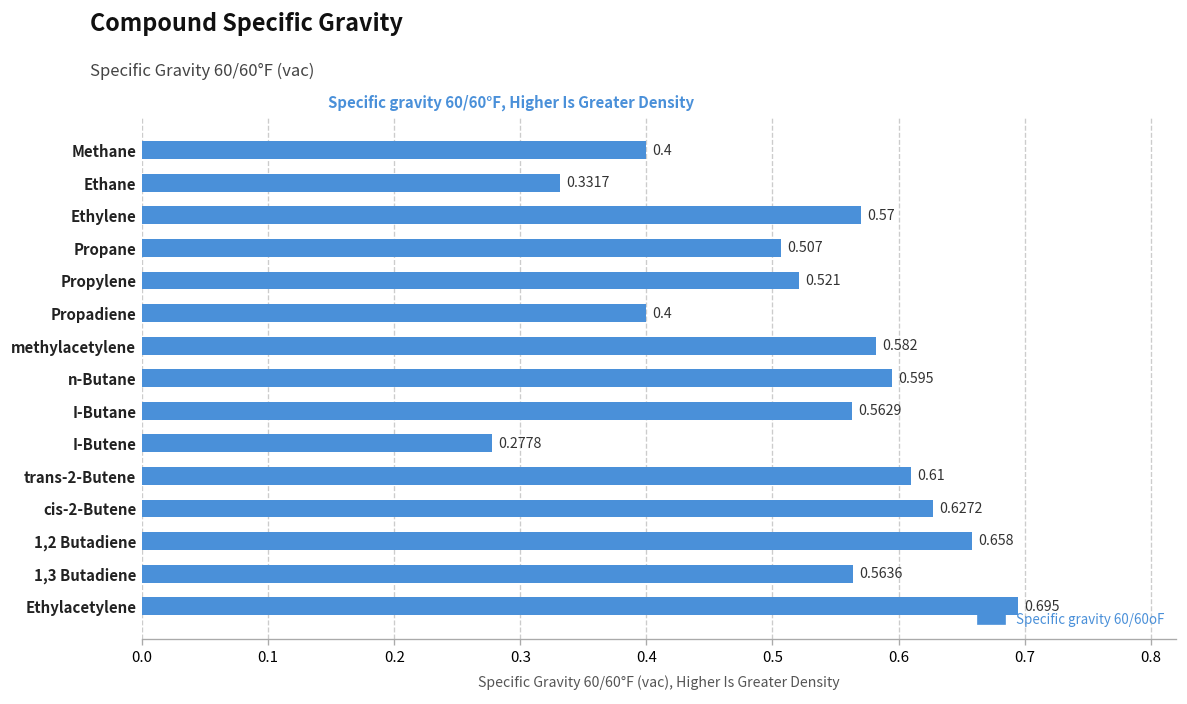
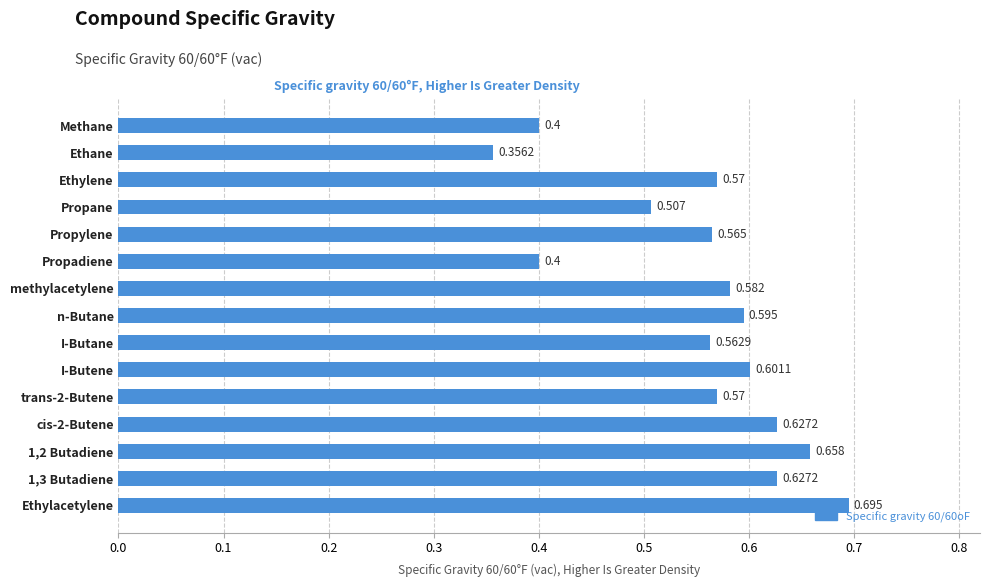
  {
    "Methane": 0.4,
-   "Ethane": 0.3317,
+   "Ethane": 0.3562,
    "Ethylene": 0.57,
    "Propane": 0.507,
-   "Propylene": 0.521,
+   "Propylene": 0.565,
    "Propadiene": 0.4,
    "methylacetylene": 0.582,
    "n-Butane": 0.595,
    "I-Butane": 0.5629,
-   "I-Butene": 0.2778,
-   "trans-2-Butene": 0.61,
+   "I-Butene": 0.6011,
+   "trans-2-Butene": 0.57,
    "cis-2-Butene": 0.6272,
    "1,2 Butadiene": 0.658,
-   "1,3 Butadiene": 0.5636,
+   "1,3 Butadiene": 0.6272,
    "Ethylacetylene": 0.695
  }
